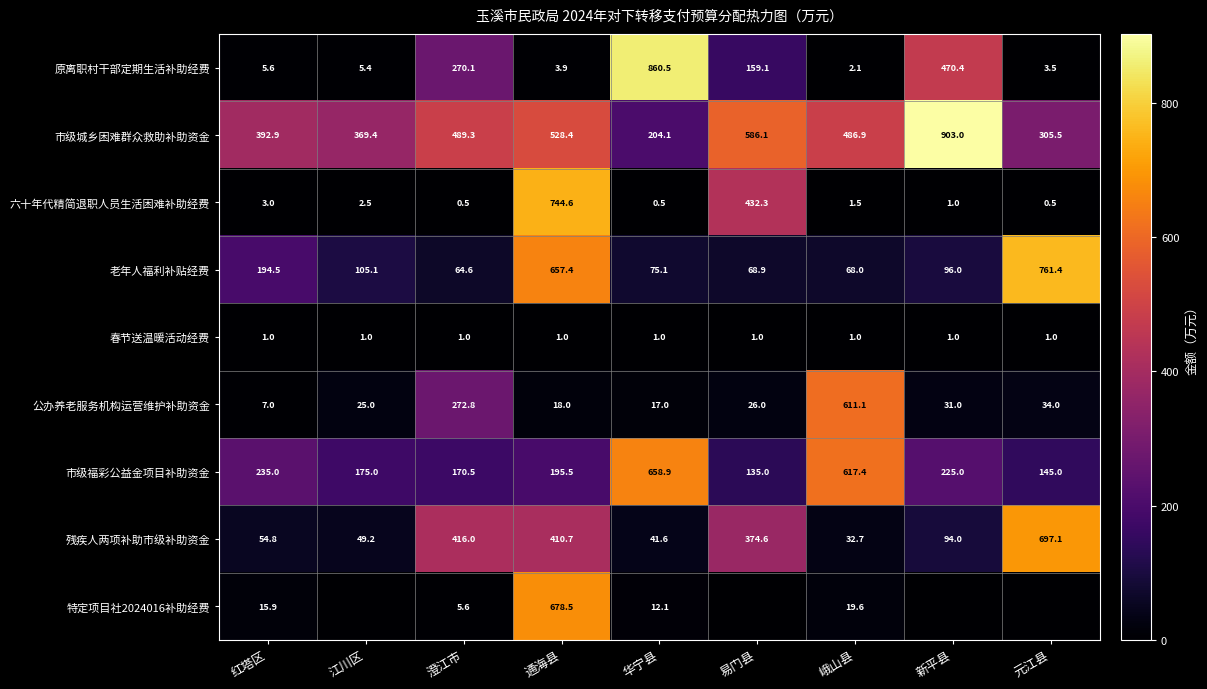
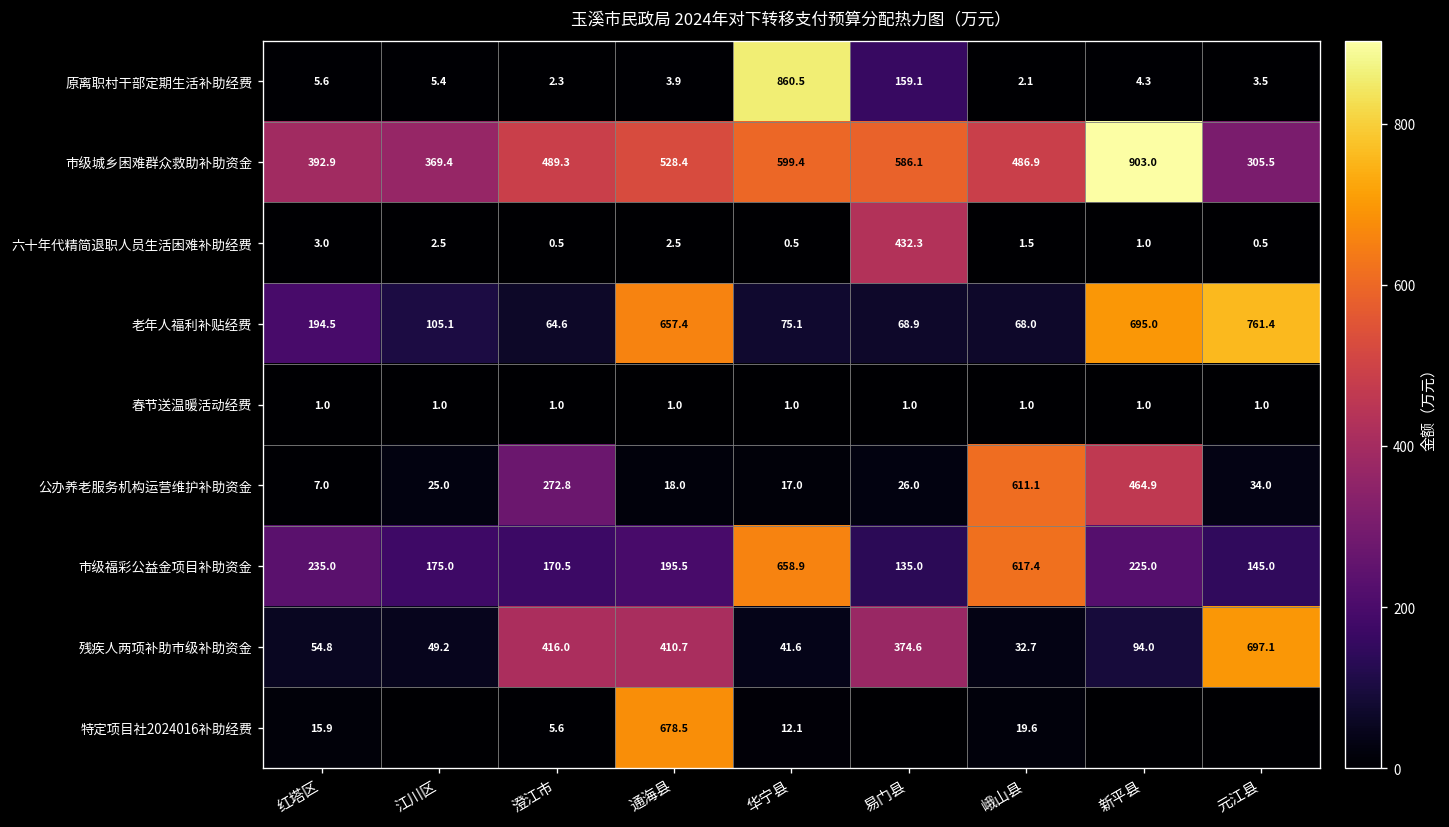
  {
    "原离职村干部定期生活补助经费": {
      "红塔区": 5.6,
      "江川区": 5.4,
-     "澄江市": 270.1,
+     "澄江市": 2.3,
      "通海县": 3.9,
      "华宁县": 860.5,
      "易门县": 159.1,
      "峨山县": 2.1,
-     "新平县": 470.4,
+     "新平县": 4.3,
      "元江县": 3.5
    },
    "市级城乡困难群众救助补助资金": {
      "红塔区": 392.9,
      "江川区": 369.4,
      "澄江市": 489.3,
      "通海县": 528.4,
-     "华宁县": 204.1,
+     "华宁县": 599.4,
      "易门县": 586.1,
      "峨山县": 486.9,
      "新平县": 903.0,
      "元江县": 305.5
    },
    "六十年代精简退职人员生活困难补助经费": {
      "红塔区": 3.0,
      "江川区": 2.5,
      "澄江市": 0.5,
-     "通海县": 744.6,
+     "通海县": 2.5,
      "华宁县": 0.5,
      "易门县": 432.3,
      "峨山县": 1.5,
      "新平县": 1.0,
      "元江县": 0.5
    },
    "老年人福利补贴经费": {
      "红塔区": 194.5,
      "江川区": 105.1,
      "澄江市": 64.6,
      "通海县": 657.4,
      "华宁县": 75.1,
      "易门县": 68.9,
      "峨山县": 68.0,
-     "新平县": 96.0,
+     "新平县": 695.0,
      "元江县": 761.4
    },
    "春节送温暖活动经费": {
      "红塔区": 1.0,
      "江川区": 1.0,
      "澄江市": 1.0,
      "通海县": 1.0,
      "华宁县": 1.0,
      "易门县": 1.0,
      "峨山县": 1.0,
      "新平县": 1.0,
      "元江县": 1.0
    },
    "公办养老服务机构运营维护补助资金": {
      "红塔区": 7.0,
      "江川区": 25.0,
      "澄江市": 272.8,
      "通海县": 18.0,
      "华宁县": 17.0,
      "易门县": 26.0,
      "峨山县": 611.1,
-     "新平县": 31.0,
+     "新平县": 464.9,
      "元江县": 34.0
    },
    "市级福彩公益金项目补助资金": {
      "红塔区": 235.0,
      "江川区": 175.0,
      "澄江市": 170.5,
      "通海县": 195.5,
      "华宁县": 658.9,
      "易门县": 135.0,
      "峨山县": 617.4,
      "新平县": 225.0,
      "元江县": 145.0
    },
    "残疾人两项补助市级补助资金": {
      "红塔区": 54.8,
      "江川区": 49.2,
      "澄江市": 416.0,
      "通海县": 410.7,
      "华宁县": 41.6,
      "易门县": 374.6,
      "峨山县": 32.7,
      "新平县": 94.0,
      "元江县": 697.1
    },
    "特定项目社2024016补助经费": {
      "红塔区": 15.9,
      "澄江市": 5.6,
      "通海县": 678.5,
      "华宁县": 12.1,
      "峨山县": 19.6
    }
  }
